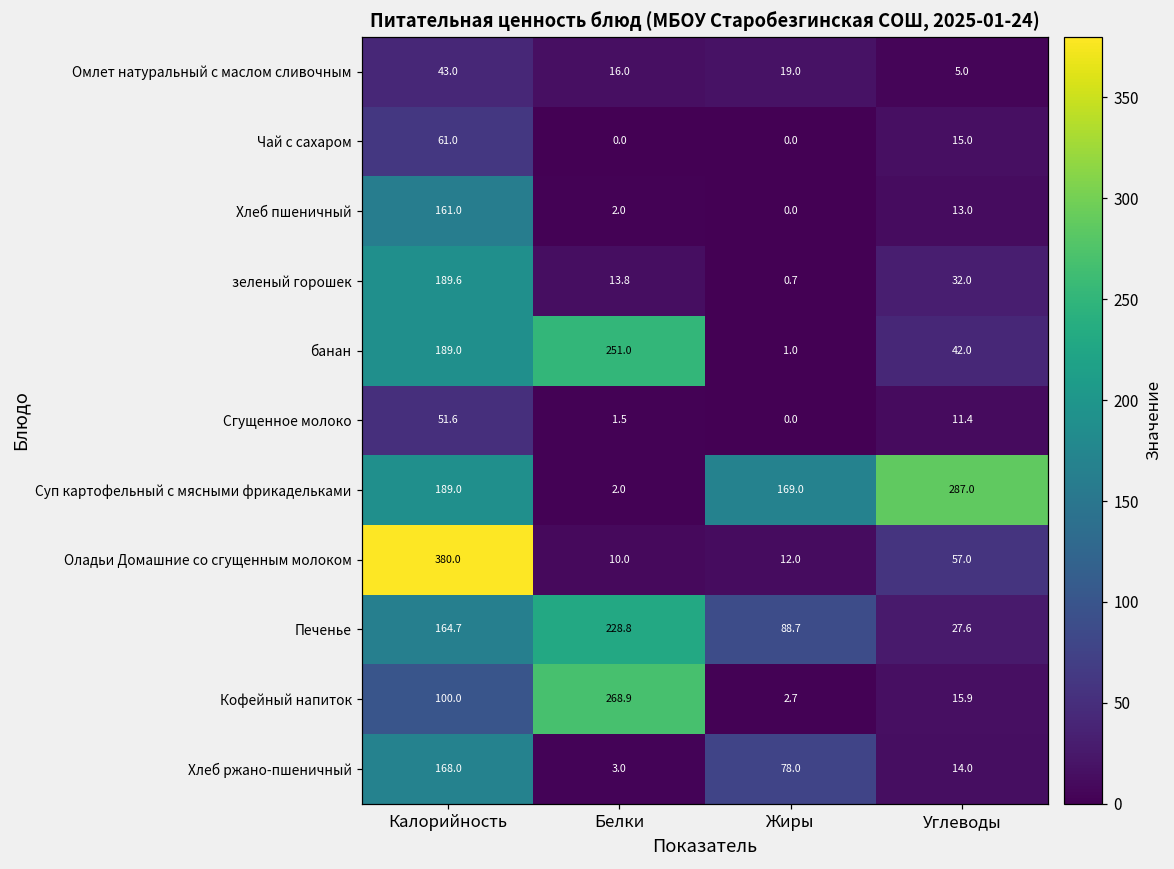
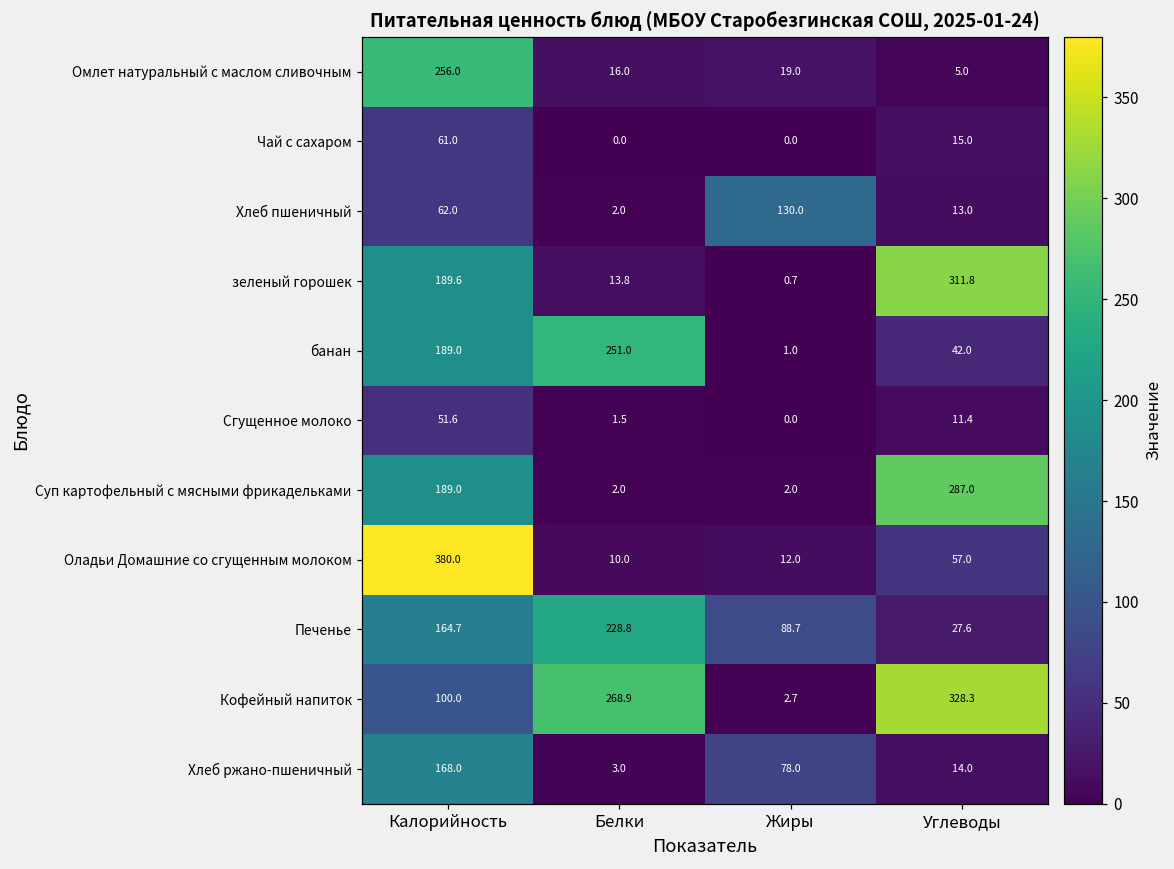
  {
    "Омлет натуральный с маслом сливочным": {
-     "Калорийность": 43.0,
+     "Калорийность": 256.0,
      "Белки": 16.0,
      "Жиры": 19.0,
      "Углеводы": 5.0
    },
    "Чай с сахаром": {
      "Калорийность": 61.0,
      "Белки": 0.0,
      "Жиры": 0.0,
      "Углеводы": 15.0
    },
    "Хлеб пшеничный": {
-     "Калорийность": 161.0,
+     "Калорийность": 62.0,
      "Белки": 2.0,
-     "Жиры": 0.0,
+     "Жиры": 130.0,
      "Углеводы": 13.0
    },
    "зеленый горошек": {
      "Калорийность": 189.6,
      "Белки": 13.8,
      "Жиры": 0.7,
-     "Углеводы": 32.0
+     "Углеводы": 311.8
    },
    "банан": {
      "Калорийность": 189.0,
      "Белки": 251.0,
      "Жиры": 1.0,
      "Углеводы": 42.0
    },
    "Сгущенное молоко": {
      "Калорийность": 51.6,
      "Белки": 1.5,
      "Жиры": 0.0,
      "Углеводы": 11.4
    },
    "Суп картофельный с мясными фрикадельками": {
      "Калорийность": 189.0,
      "Белки": 2.0,
-     "Жиры": 169.0,
+     "Жиры": 2.0,
      "Углеводы": 287.0
    },
    "Оладьи Домашние со сгущенным молоком": {
      "Калорийность": 380.0,
      "Белки": 10.0,
      "Жиры": 12.0,
      "Углеводы": 57.0
    },
    "Печенье": {
      "Калорийность": 164.7,
      "Белки": 228.8,
      "Жиры": 88.7,
      "Углеводы": 27.6
    },
    "Кофейный напиток": {
      "Калорийность": 100.0,
      "Белки": 268.9,
      "Жиры": 2.7,
-     "Углеводы": 15.9
+     "Углеводы": 328.3
    },
    "Хлеб ржано-пшеничный": {
      "Калорийность": 168.0,
      "Белки": 3.0,
      "Жиры": 78.0,
      "Углеводы": 14.0
    }
  }
